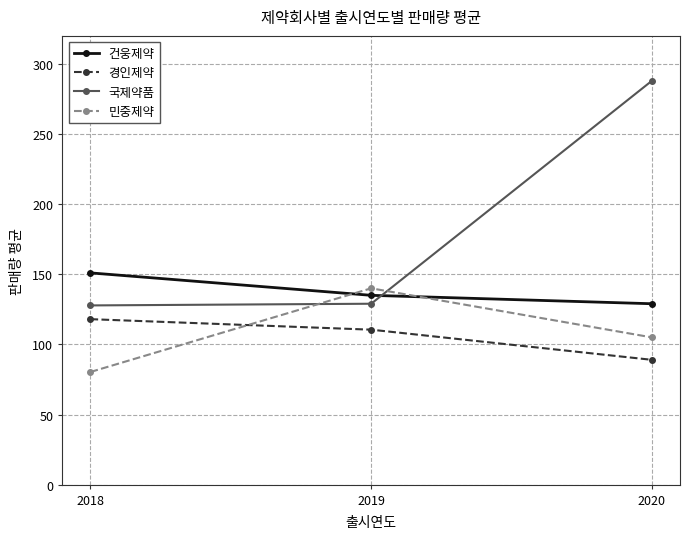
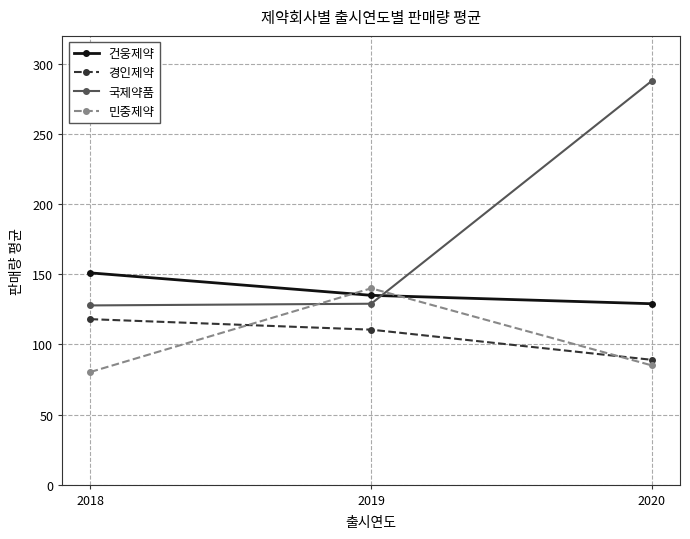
  {
    "민중제약": {
      "2018": 80,
      "2019": 140,
-     "2020": 105
+     "2020": 85
    }
  }
